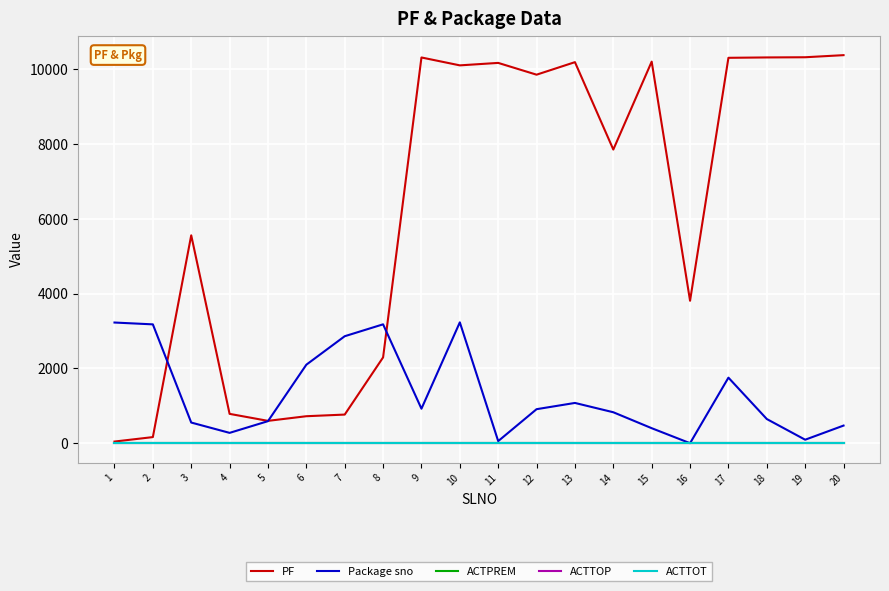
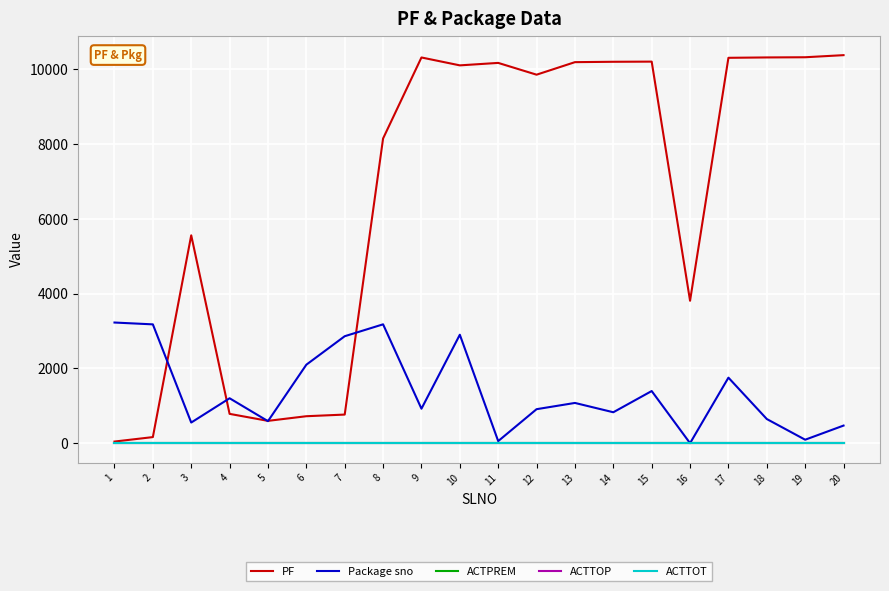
  {
    "PF": {
      "2": 200,
      "3": 5600,
      "4": 800,
      "6": 700,
      "7": 800,
-     "8": 2300,
+     "8": 8100,
      "9": 10300,
      "10": 10100,
      "11": 10200,
      "12": 9900,
      "13": 10200,
-     "14": 7800,
+     "14": 10200,
      "15": 10200,
      "16": 3800,
      "17": 10300,
      "18": 10300,
      "19": 10300,
      "20": 10400
    },
    "Package sno": {
      "1": 3200,
      "2": 3200,
      "3": 600,
-     "4": 300,
+     "4": 1200,
      "6": 2100,
      "7": 2900,
      "8": 3200,
      "9": 900,
-     "10": 3200,
+     "10": 2900,
      "12": 900,
      "13": 1100,
      "14": 800,
-     "15": 400,
+     "15": 1400,
      "17": 1800,
      "18": 600,
      "19": 100,
      "20": 500
    },
    "ACTTOT": {
      "2": 0,
      "3": 0,
      "4": 0,
      "5": 0,
      "6": 0,
      "7": 0,
      "8": 0,
      "9": 0,
      "10": 0,
      "12": 0,
      "13": 0,
      "14": 0,
      "15": 0,
      "17": 0,
      "18": 0,
      "19": 0,
      "20": 0
    }
  }
